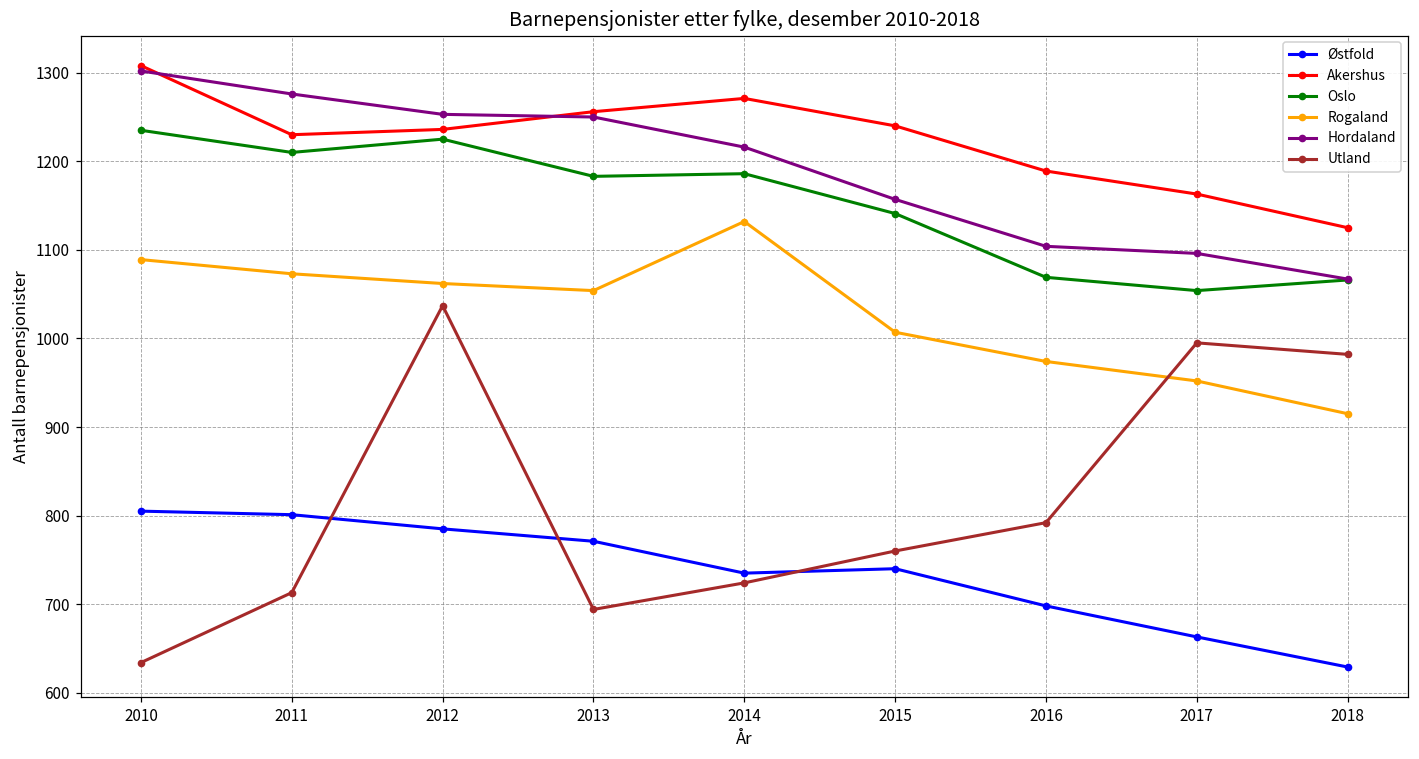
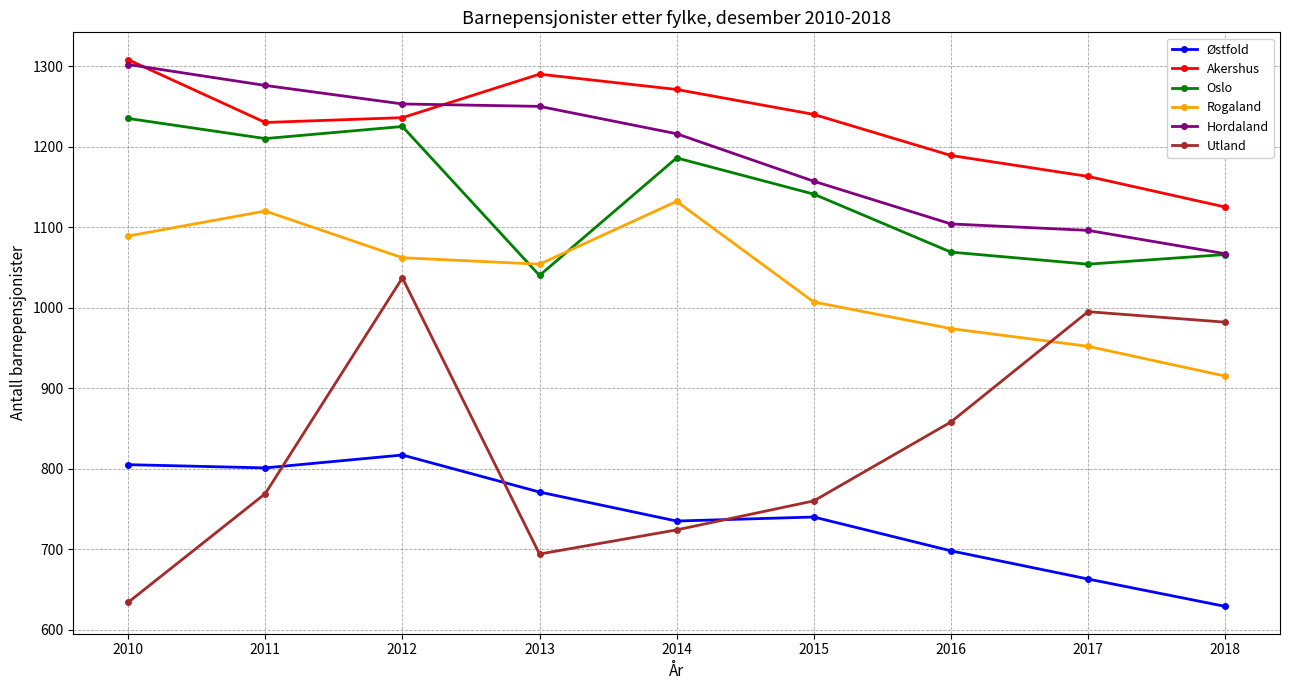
  {
    "Østfold": {
      "2010": 810,
      "2011": 800,
-     "2012": 790,
+     "2012": 820,
      "2013": 770,
      "2014": 740,
      "2015": 740,
      "2016": 700,
      "2017": 660,
      "2018": 630
    },
    "Akershus": {
      "2010": 1310,
      "2011": 1230,
      "2012": 1240,
-     "2013": 1260,
+     "2013": 1290,
      "2014": 1270,
      "2015": 1240,
      "2016": 1190,
      "2017": 1160,
      "2018": 1130
    },
    "Oslo": {
      "2010": 1240,
      "2011": 1210,
      "2012": 1230,
-     "2013": 1180,
+     "2013": 1040,
      "2014": 1190,
      "2015": 1140,
      "2016": 1070,
      "2017": 1050
    },
    "Rogaland": {
      "2010": 1090,
-     "2011": 1070,
+     "2011": 1120,
      "2012": 1060,
      "2013": 1050,
      "2014": 1130,
      "2015": 1010,
      "2016": 970,
      "2017": 950,
      "2018": 920
    },
    "Hordaland": {
      "2010": 1300,
      "2011": 1280,
      "2012": 1250,
      "2013": 1250,
      "2014": 1220,
      "2015": 1160,
      "2016": 1100,
      "2017": 1100
    },
    "Utland": {
      "2010": 630,
-     "2011": 710,
+     "2011": 770,
      "2012": 1040,
      "2013": 690,
      "2014": 720,
      "2015": 760,
-     "2016": 790,
+     "2016": 860,
      "2017": 1000,
      "2018": 980
    }
  }
